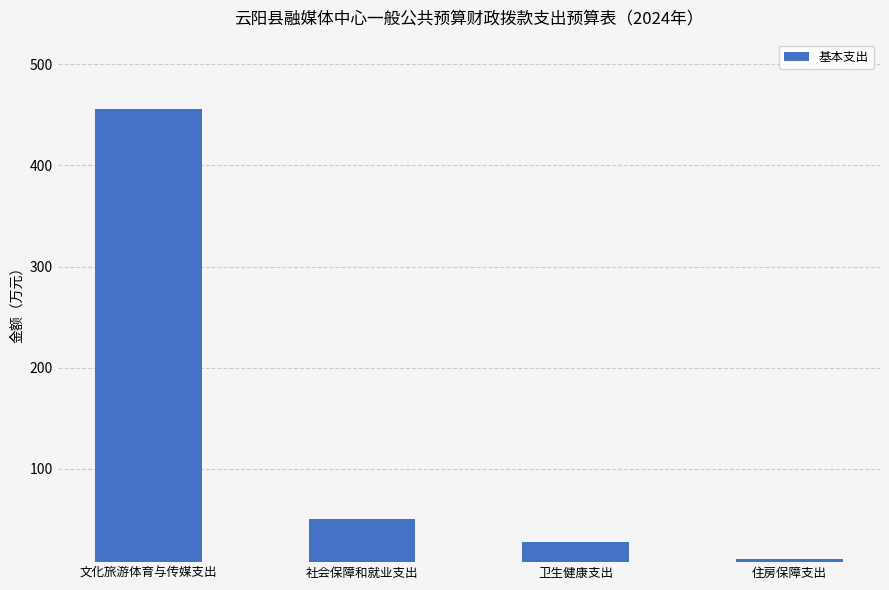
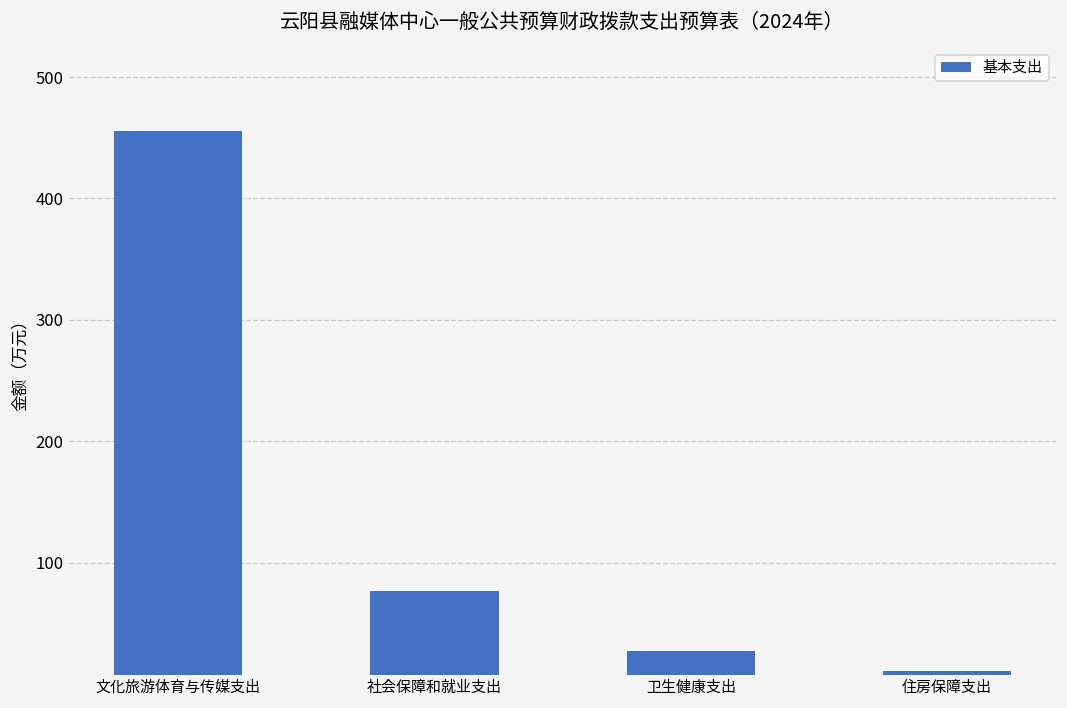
  {
    "文化旅游体育与传媒支出": 456,
-   "社会保障和就业支出": 50,
+   "社会保障和就业支出": 76,
    "卫生健康支出": 27,
    "住房保障支出": 11
  }
